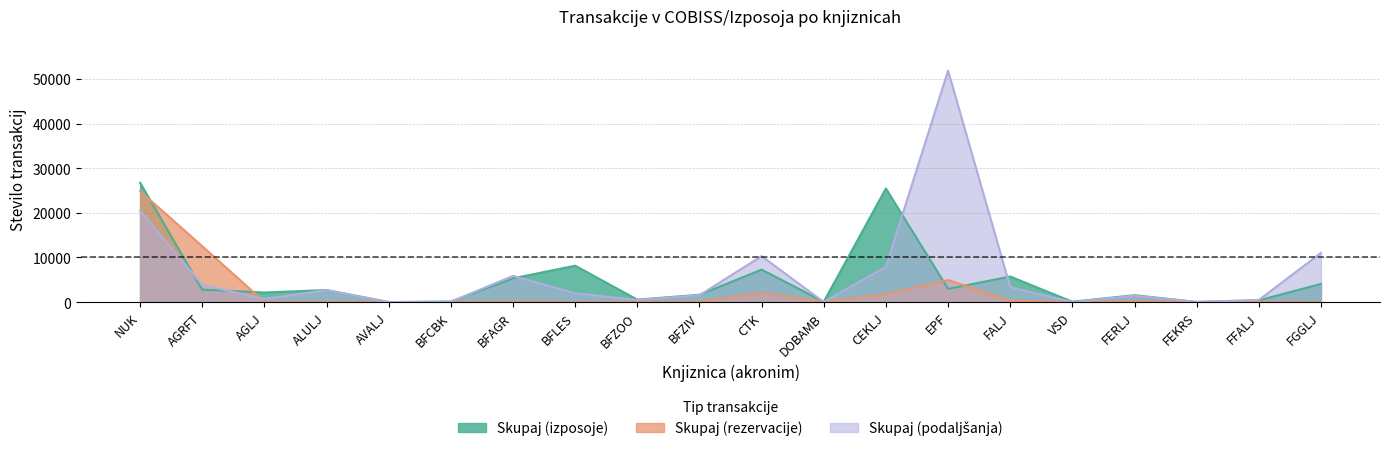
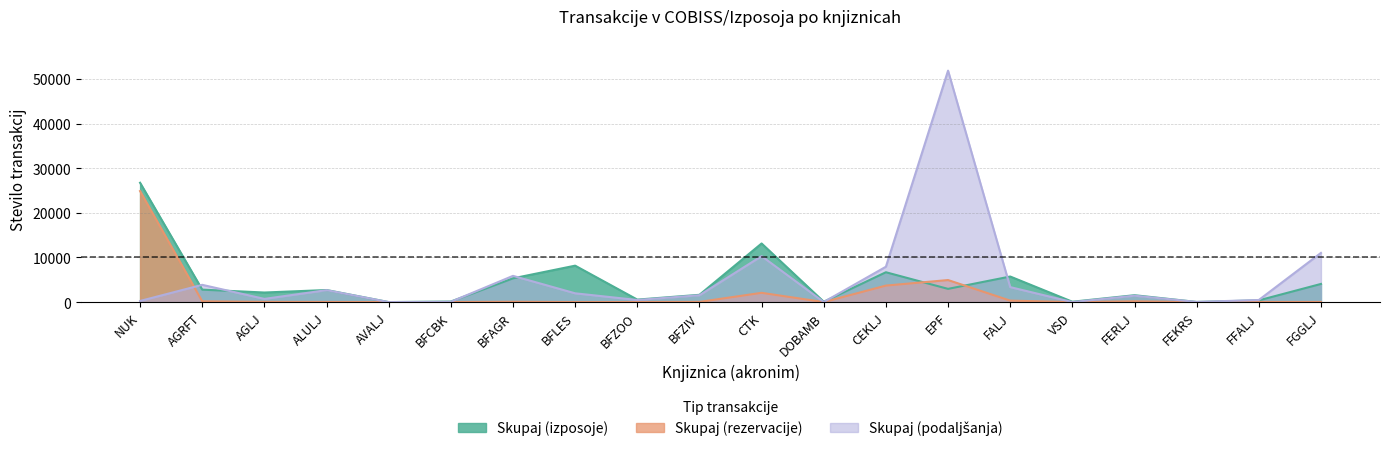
  {
    "Skupaj (izposoje)": {
      "NUK": 27000,
      "AGRFT": 3000,
      "AGLJ": 2000,
      "BFLES": 8000,
-     "CTK": 7000,
-     "CEKLJ": 25000,
+     "CTK": 13000,
+     "CEKLJ": 7000,
      "EPF": 3000,
      "FALJ": 6000,
      "FGGLJ": 4000
    },
    "Skupaj (rezervacije)": {
      "NUK": 25000,
-     "AGRFT": 13000,
+     "AGRFT": 0,
      "AGLJ": 0,
      "ALULJ": 0,
      "BFAGR": 0,
      "BFLES": 0,
      "BFZIV": 0,
      "CTK": 2000,
-     "CEKLJ": 2000,
+     "CEKLJ": 4000,
      "EPF": 5000,
      "FALJ": 0,
      "FERLJ": 0,
      "FGGLJ": 0
    },
    "Skupaj (podaljšanja)": {
-     "NUK": 20000,
+     "NUK": 0,
      "AGRFT": 4000,
      "AGLJ": 1000,
      "BFLES": 2000,
      "CTK": 10000,
      "CEKLJ": 8000,
      "EPF": 52000,
      "FALJ": 3000,
      "FGGLJ": 11000
    }
  }
